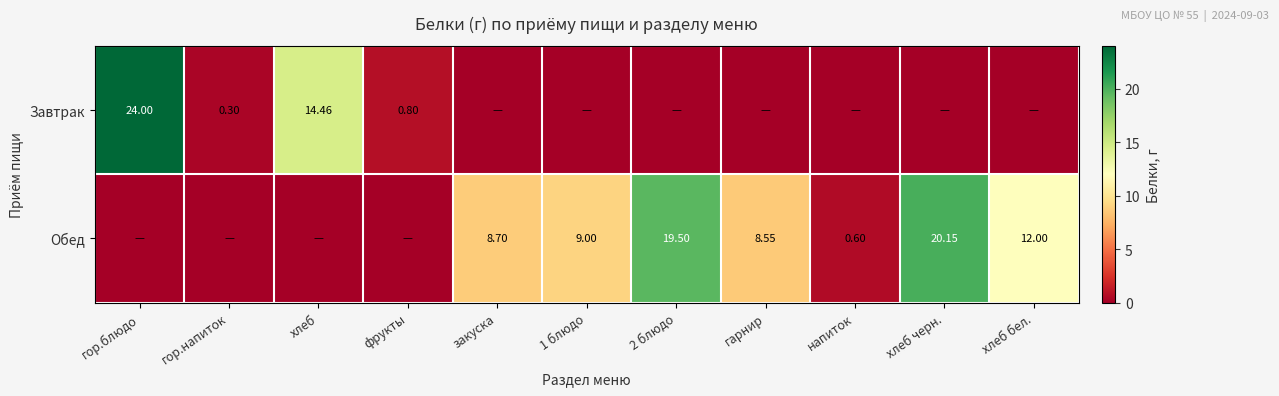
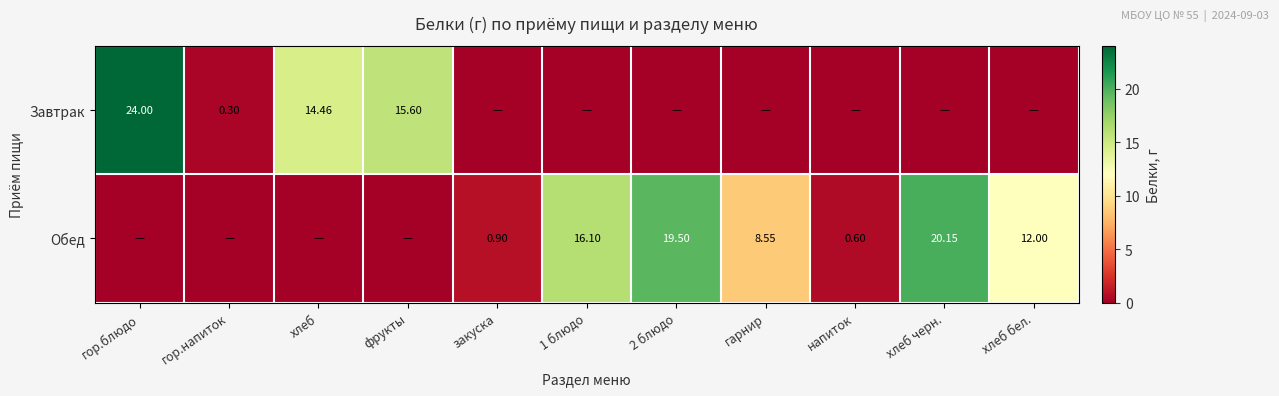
  {
    "Завтрак": {
      "гор.блюдо": 24.00,
      "гор.напиток": 0.30,
      "хлеб": 14.46,
-     "фрукты": 0.80
+     "фрукты": 15.60
    },
    "Обед": {
-     "закуска": 8.70,
-     "1 блюдо": 9.00,
+     "закуска": 0.90,
+     "1 блюдо": 16.10,
      "2 блюдо": 19.50,
      "гарнир": 8.55,
      "напиток": 0.60,
      "хлеб черн.": 20.15,
      "хлеб бел.": 12.00
    }
  }
